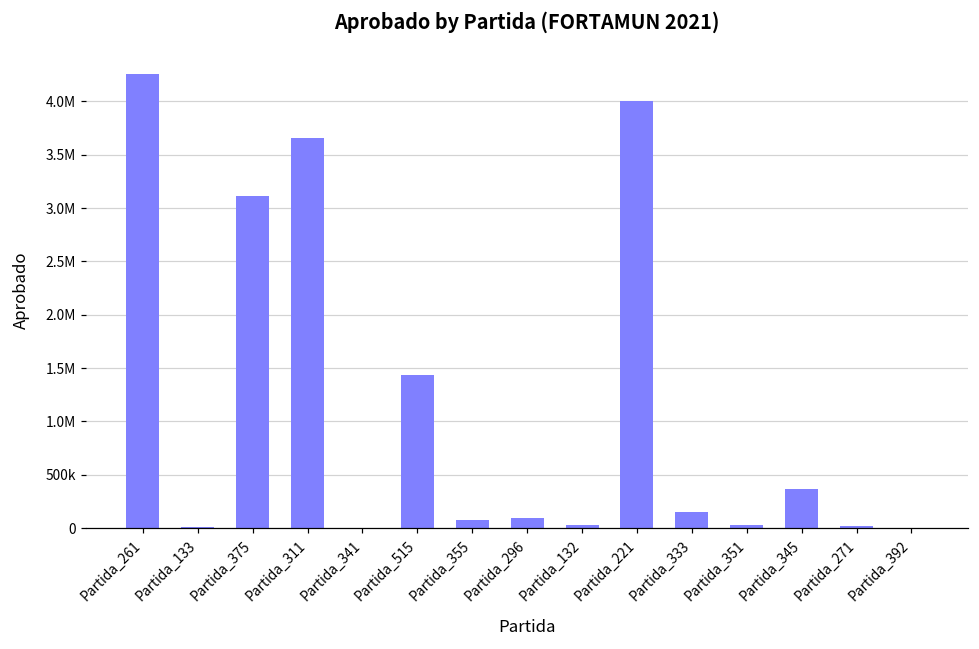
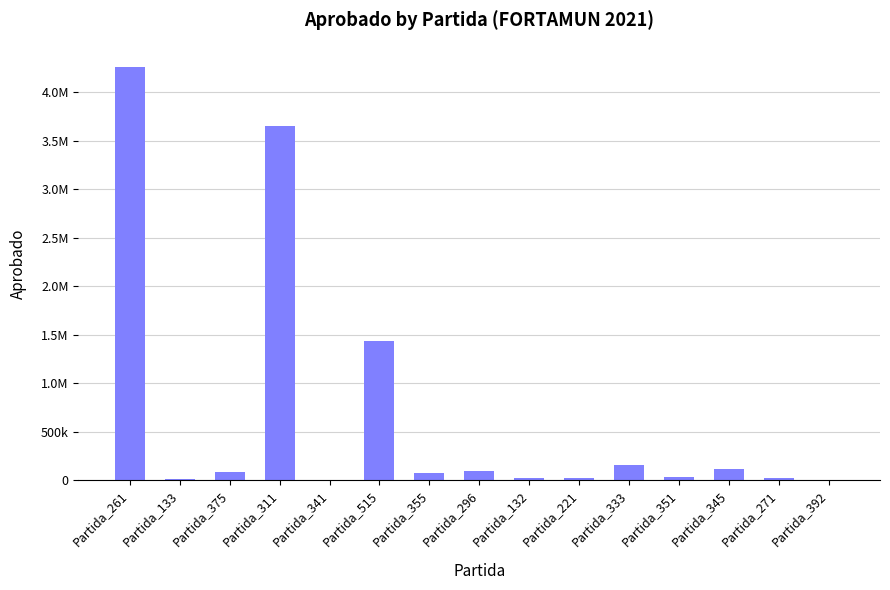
  {
    "Partida_261": 4300000,
-   "Partida_375": 3100000,
+   "Partida_375": 100000,
    "Partida_311": 3700000,
    "Partida_515": 1400000,
    "Partida_355": 100000,
    "Partida_296": 100000,
    "Partida_132": 0,
-   "Partida_221": 4000000,
+   "Partida_221": 0,
    "Partida_333": 200000,
    "Partida_351": 0,
-   "Partida_345": 400000
+   "Partida_345": 100000
  }
